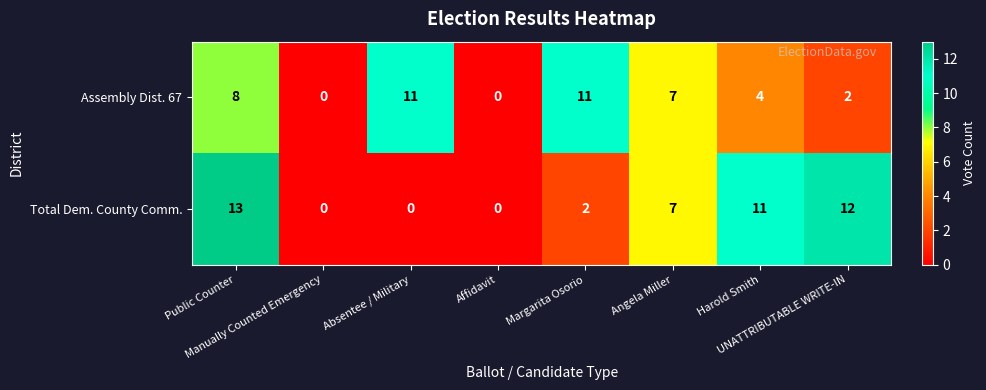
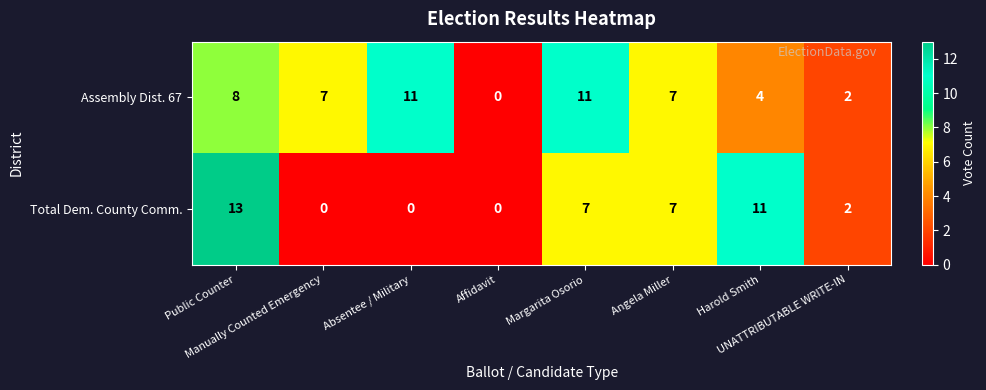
  {
    "Assembly Dist. 67": {
      "Public Counter": 8,
-     "Manually Counted Emergency": 0,
+     "Manually Counted Emergency": 7,
      "Absentee / Military": 11,
      "Affidavit": 0,
      "Margarita Osorio": 11,
      "Angela Miller": 7,
      "Harold Smith": 4
    },
    "Total Dem. County Comm.": {
      "Public Counter": 13,
      "Manually Counted Emergency": 0,
      "Absentee / Military": 0,
      "Affidavit": 0,
-     "Margarita Osorio": 2,
+     "Margarita Osorio": 7,
      "Angela Miller": 7,
      "Harold Smith": 11,
-     "UNATTRIBUTABLE WRITE-IN": 12
+     "UNATTRIBUTABLE WRITE-IN": 2
    }
  }
